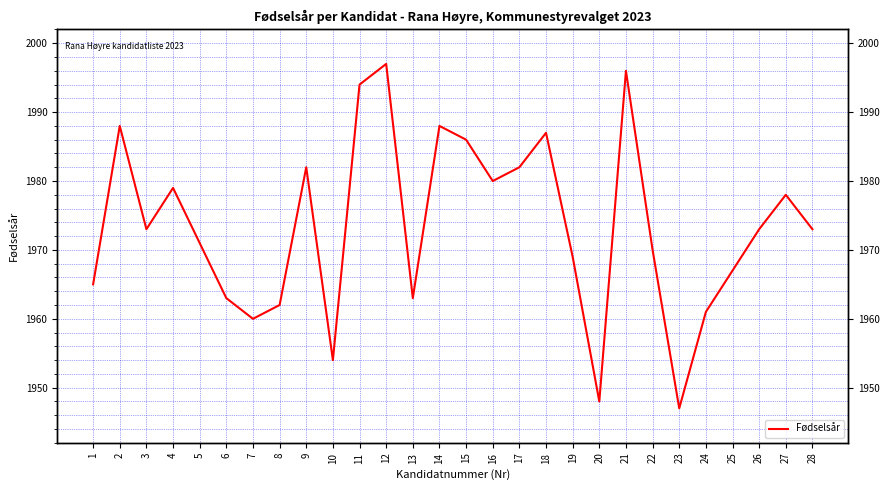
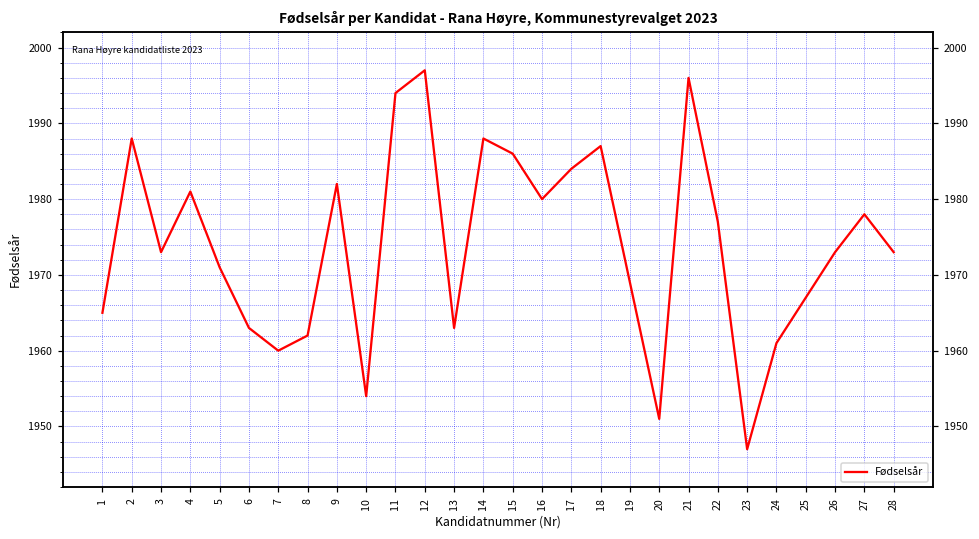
  {
    "1": 1965,
    "2": 1988,
    "3": 1973,
-   "4": 1979,
+   "4": 1981,
    "5": 1971,
    "6": 1963,
    "7": 1960,
    "8": 1962,
    "9": 1982,
    "10": 1954,
    "11": 1994,
    "12": 1997,
    "13": 1963,
    "14": 1988,
    "15": 1986,
    "16": 1980,
-   "17": 1982,
+   "17": 1984,
    "18": 1987,
    "19": 1969,
-   "20": 1948,
+   "20": 1951,
    "21": 1996,
-   "22": 1970,
+   "22": 1977,
    "23": 1947,
    "24": 1961,
    "25": 1967,
    "26": 1973,
    "27": 1978,
    "28": 1973
  }
